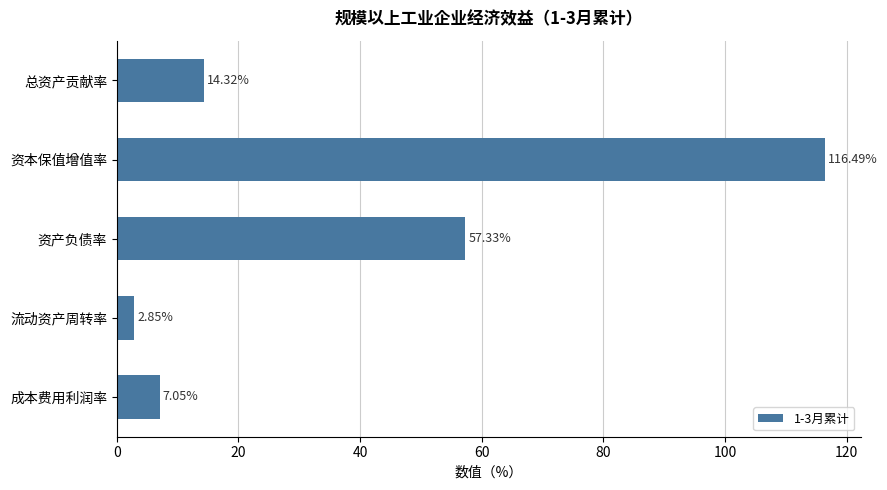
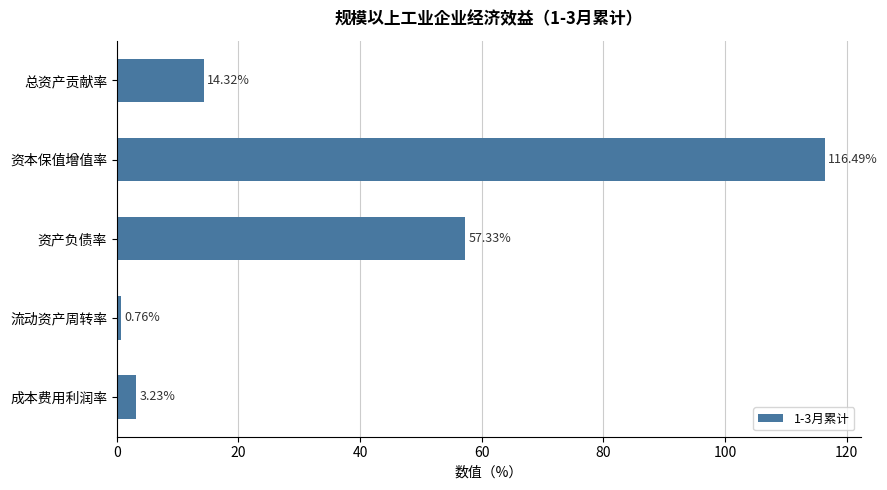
  {
    "总资产贡献率": "14.32%",
    "资本保值增值率": "116.49%",
    "资产负债率": "57.33%",
-   "流动资产周转率": "2.85%",
-   "成本费用利润率": "7.05%"
+   "流动资产周转率": "0.76%",
+   "成本费用利润率": "3.23%"
  }
